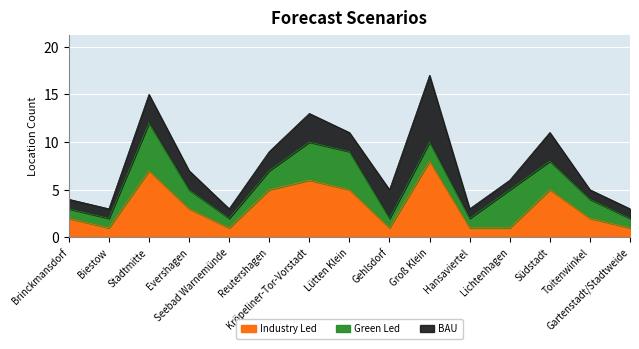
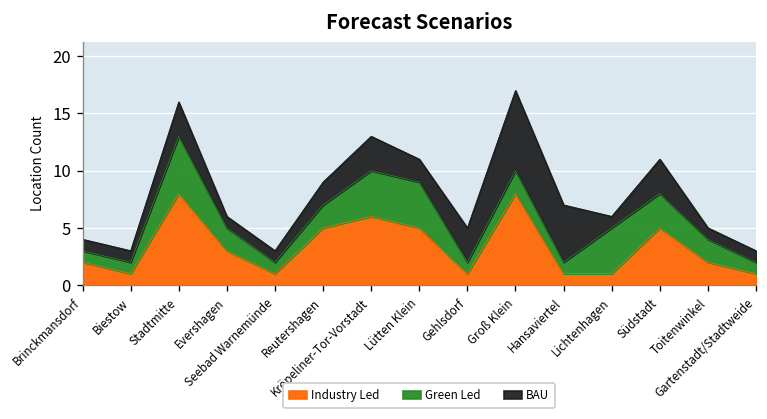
  {
    "Industry Led": {
      "Brinckmansdorf": 2,
      "Biestow": 1,
-     "Stadtmitte": 7,
+     "Stadtmitte": 8,
      "Evershagen": 3,
      "Seebad Warnemünde": 1,
      "Reutershagen": 5,
      "Kröpeliner-Tor-Vorstadt": 6,
      "Lütten Klein": 5,
      "Gehlsdorf": 1,
      "Groß Klein": 8,
      "Hansaviertel": 1,
      "Lichtenhagen": 1,
      "Südstadt": 5,
      "Toitenwinkel": 2,
      "Gartenstadt/Stadtweide": 1
    },
    "Green Led": {
      "Brinckmansdorf": 1,
      "Biestow": 1,
      "Stadtmitte": 5,
      "Evershagen": 2,
      "Seebad Warnemünde": 1,
      "Reutershagen": 2,
      "Kröpeliner-Tor-Vorstadt": 4,
      "Lütten Klein": 4,
      "Gehlsdorf": 1,
      "Groß Klein": 2,
      "Hansaviertel": 1,
      "Lichtenhagen": 4,
      "Südstadt": 3,
      "Toitenwinkel": 2,
      "Gartenstadt/Stadtweide": 1
    },
    "BAU": {
      "Brinckmansdorf": 1,
      "Biestow": 1,
      "Stadtmitte": 3,
-     "Evershagen": 2,
+     "Evershagen": 1,
      "Seebad Warnemünde": 1,
      "Reutershagen": 2,
      "Kröpeliner-Tor-Vorstadt": 3,
      "Lütten Klein": 2,
      "Gehlsdorf": 3,
      "Groß Klein": 7,
-     "Hansaviertel": 1,
+     "Hansaviertel": 5,
      "Lichtenhagen": 1,
      "Südstadt": 3,
      "Toitenwinkel": 1,
      "Gartenstadt/Stadtweide": 1
    }
  }
